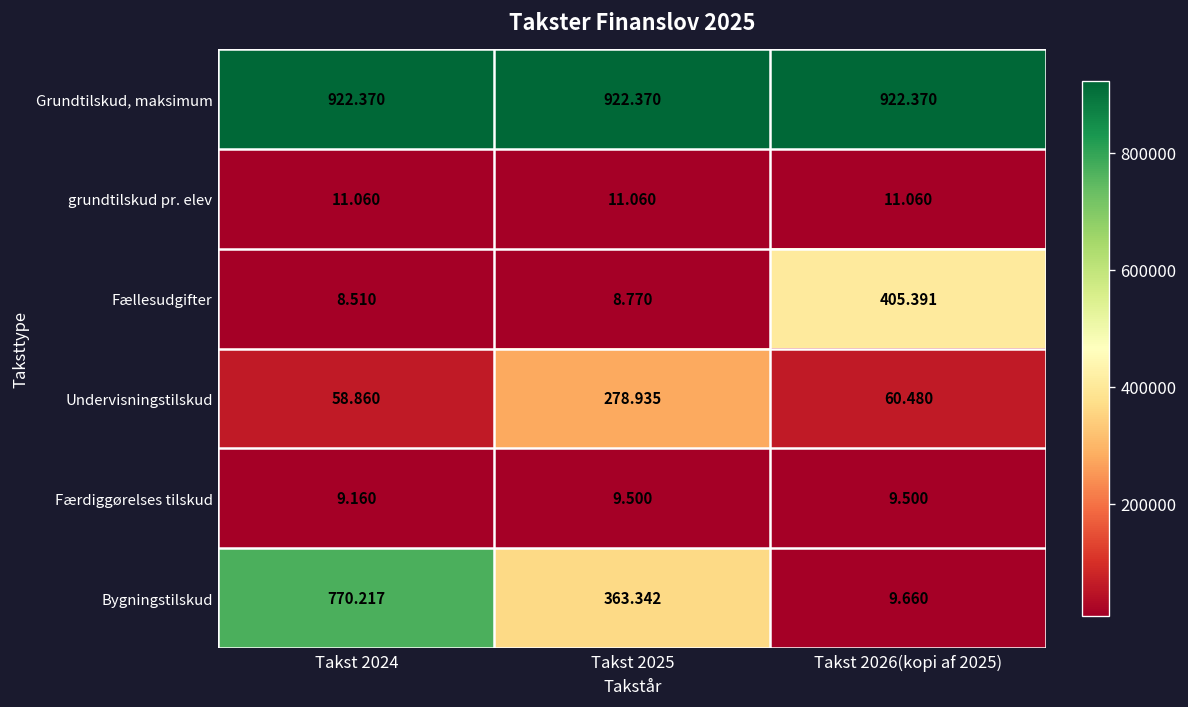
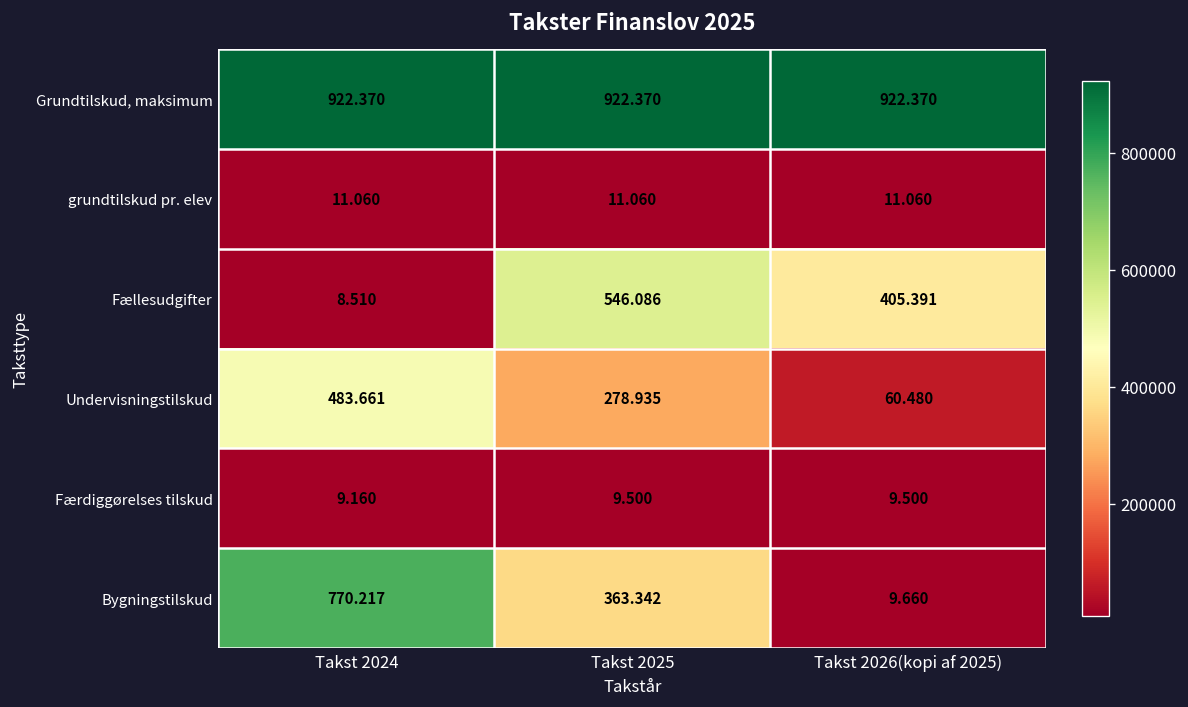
  {
    "Grundtilskud, maksimum": {
      "Takst 2024": 922.370,
      "Takst 2025": 922.370,
      "Takst 2026(kopi af 2025)": 922.370
    },
    "grundtilskud pr. elev": {
      "Takst 2024": 11.060,
      "Takst 2025": 11.060,
      "Takst 2026(kopi af 2025)": 11.060
    },
    "Fællesudgifter": {
      "Takst 2024": 8.510,
-     "Takst 2025": 8.770,
+     "Takst 2025": 546.086,
      "Takst 2026(kopi af 2025)": 405.391
    },
    "Undervisningstilskud": {
-     "Takst 2024": 58.860,
+     "Takst 2024": 483.661,
      "Takst 2025": 278.935,
      "Takst 2026(kopi af 2025)": 60.480
    },
    "Færdiggørelses tilskud": {
      "Takst 2024": 9.160,
      "Takst 2025": 9.500,
      "Takst 2026(kopi af 2025)": 9.500
    },
    "Bygningstilskud": {
      "Takst 2024": 770.217,
      "Takst 2025": 363.342,
      "Takst 2026(kopi af 2025)": 9.660
    }
  }
